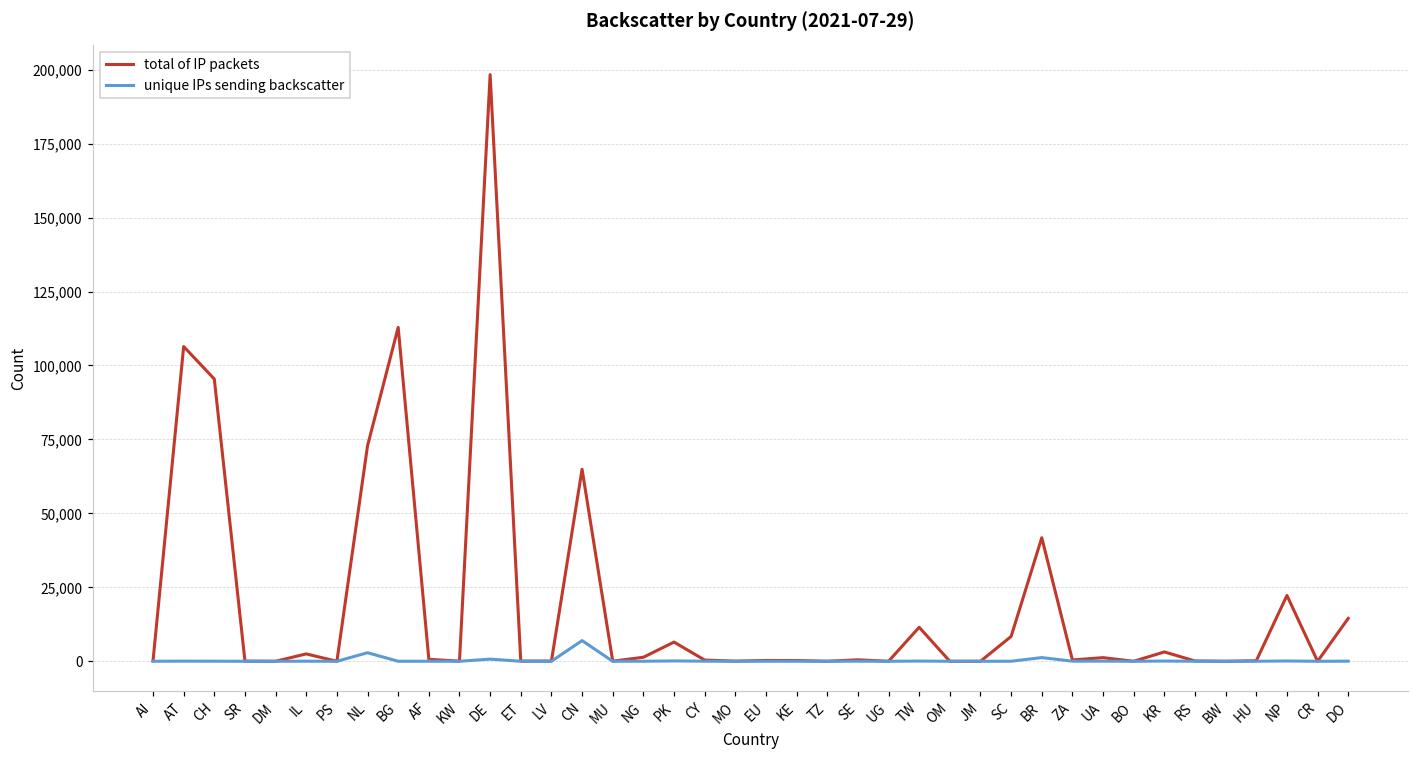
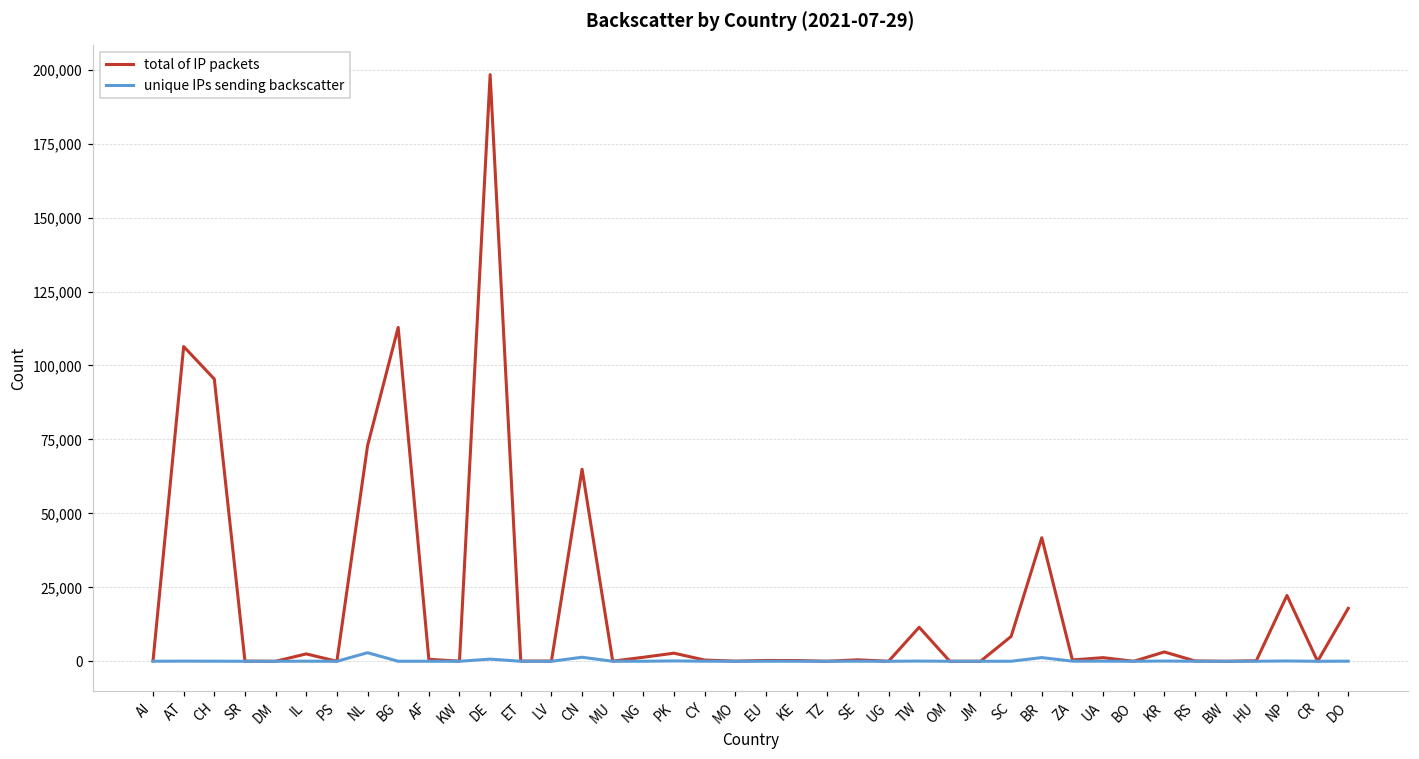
  {
    "total of IP packets": {
      "AT": "106,000",
      "CH": "95,000",
      "IL": "2,000",
      "NL": "73,000",
      "BG": "113,000",
      "DE": "198,000",
      "CN": "65,000",
      "NG": "1,000",
-     "PK": "6,000",
+     "PK": "3,000",
      "TW": "11,000",
      "SC": "8,000",
      "BR": "42,000",
      "UA": "1,000",
      "KR": "3,000",
      "NP": "22,000",
-     "DO": "15,000"
+     "DO": "18,000"
    },
    "unique IPs sending backscatter": {
      "AT": "0",
      "CH": "0",
      "IL": "0",
      "NL": "3,000",
      "BG": "0",
      "DE": "1,000",
-     "CN": "7,000",
+     "CN": "1,000",
      "NG": "0",
      "PK": "0",
      "TW": "0",
      "SC": "0",
      "BR": "1,000",
      "UA": "0",
      "KR": "0",
      "NP": "0",
      "DO": "0"
    }
  }
